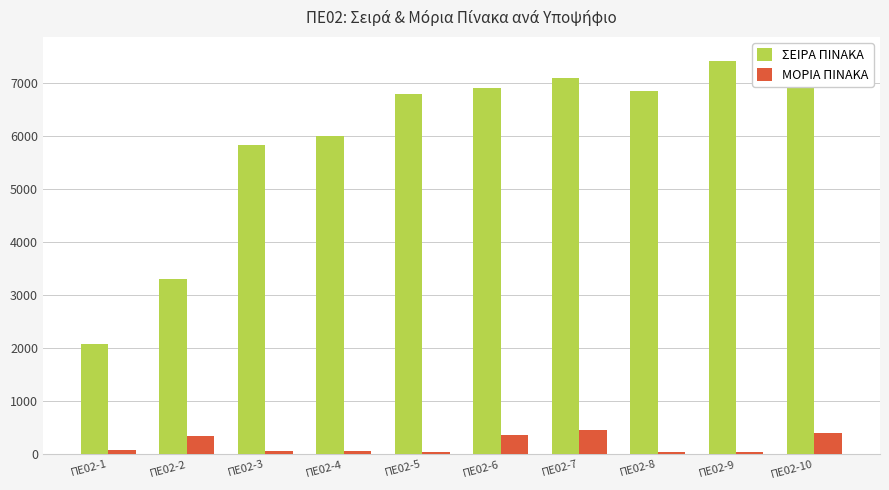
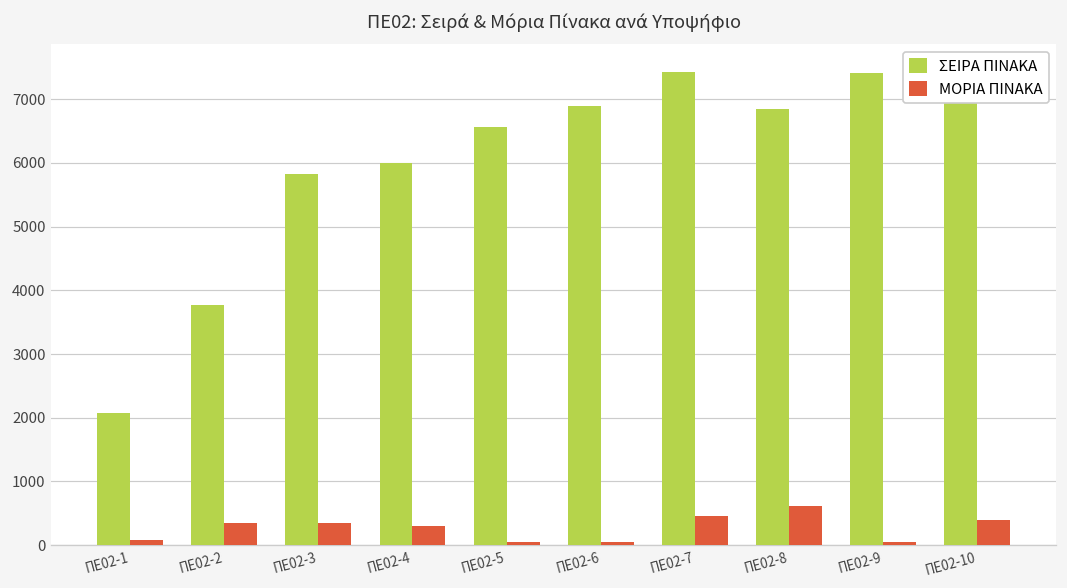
  {
    "ΣΕΙΡΑ ΠΙΝΑΚΑ": {
      "ΠΕ02-1": 2100,
-     "ΠΕ02-2": 3300,
+     "ΠΕ02-2": 3800,
      "ΠΕ02-3": 5800,
      "ΠΕ02-4": 6000,
-     "ΠΕ02-5": 6800,
+     "ΠΕ02-5": 6600,
      "ΠΕ02-6": 6900,
-     "ΠΕ02-7": 7100,
+     "ΠΕ02-7": 7400,
      "ΠΕ02-8": 6900,
      "ΠΕ02-9": 7400
    },
    "ΜΟΡΙΑ ΠΙΝΑΚΑ": {
      "ΠΕ02-1": 100,
      "ΠΕ02-2": 400,
-     "ΠΕ02-3": 100,
-     "ΠΕ02-4": 100,
+     "ΠΕ02-3": 400,
+     "ΠΕ02-4": 300,
      "ΠΕ02-5": 100,
-     "ΠΕ02-6": 400,
+     "ΠΕ02-6": 100,
      "ΠΕ02-7": 500,
-     "ΠΕ02-8": 100,
+     "ΠΕ02-8": 600,
      "ΠΕ02-9": 100,
      "ΠΕ02-10": 400
    }
  }
